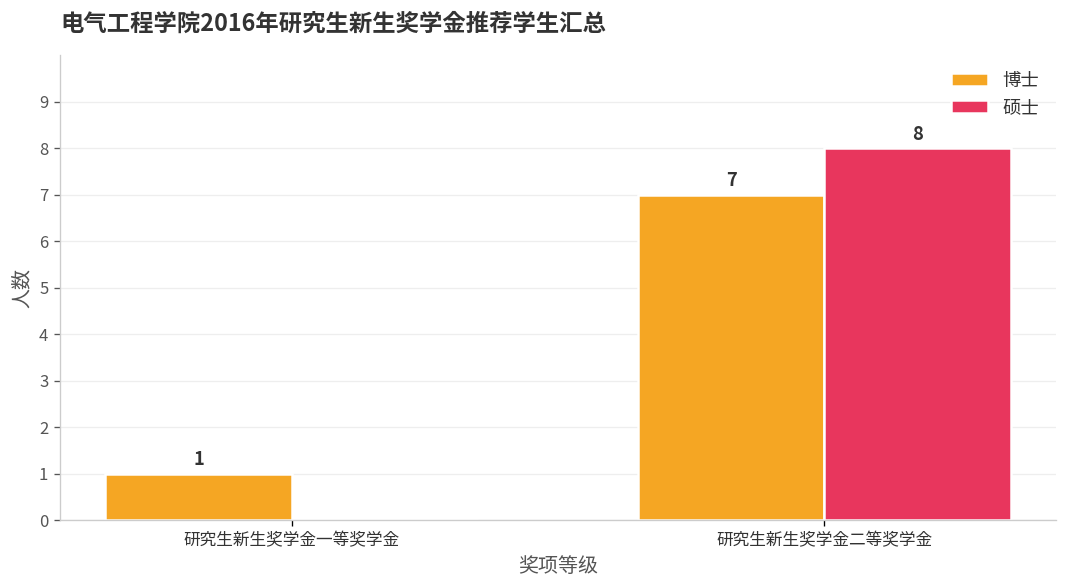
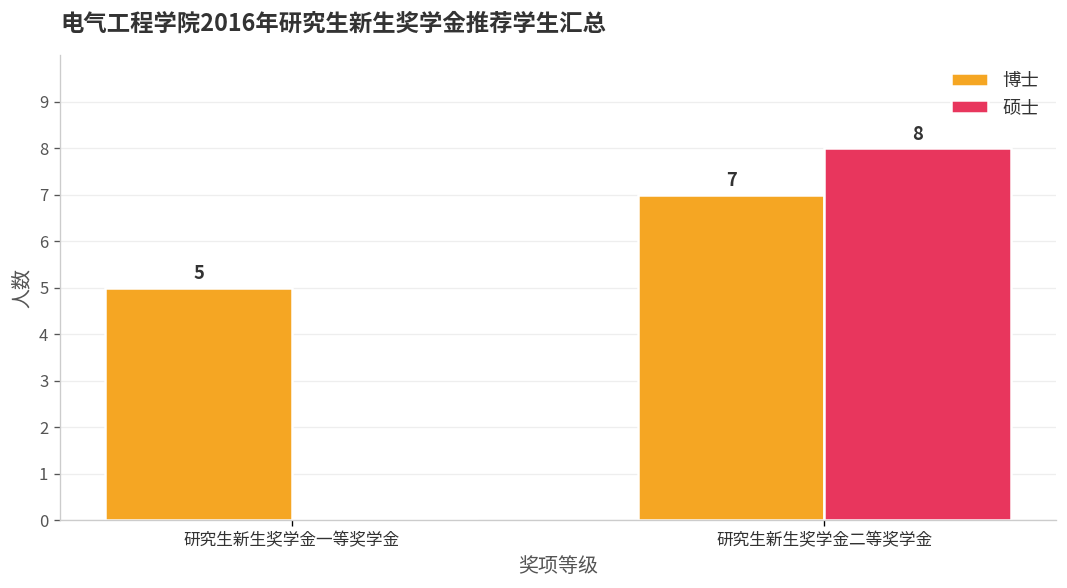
  {
    "博士": {
-     "研究生新生奖学金一等奖学金": 1,
+     "研究生新生奖学金一等奖学金": 5,
      "研究生新生奖学金二等奖学金": 7
    },
    "硕士": {
      "研究生新生奖学金二等奖学金": 8
    }
  }
